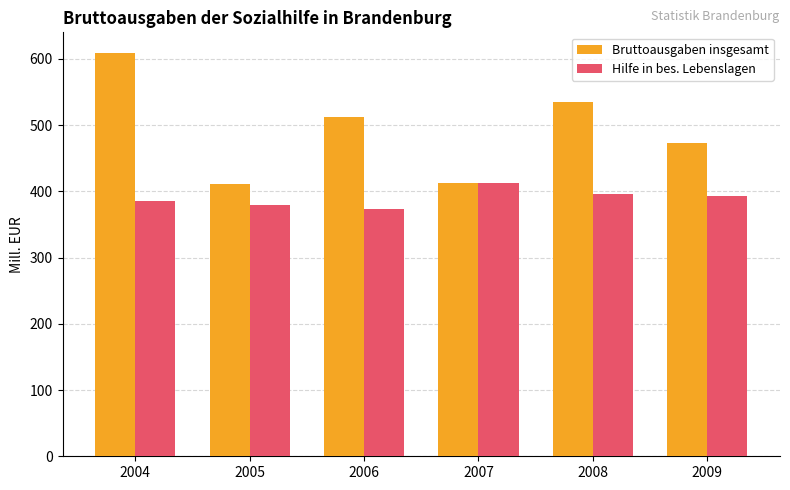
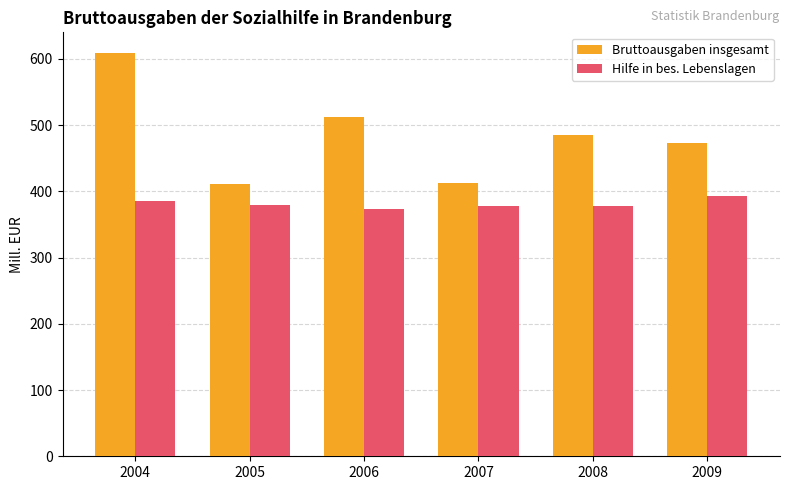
  {
    "Bruttoausgaben insgesamt": {
      "2004": 610,
      "2005": 410,
      "2006": 510,
      "2007": 410,
-     "2008": 530,
+     "2008": 480,
      "2009": 470
    },
    "Hilfe in bes. Lebenslagen": {
      "2004": 390,
      "2005": 380,
      "2006": 370,
-     "2007": 410,
-     "2008": 400,
+     "2007": 380,
+     "2008": 380,
      "2009": 390
    }
  }
